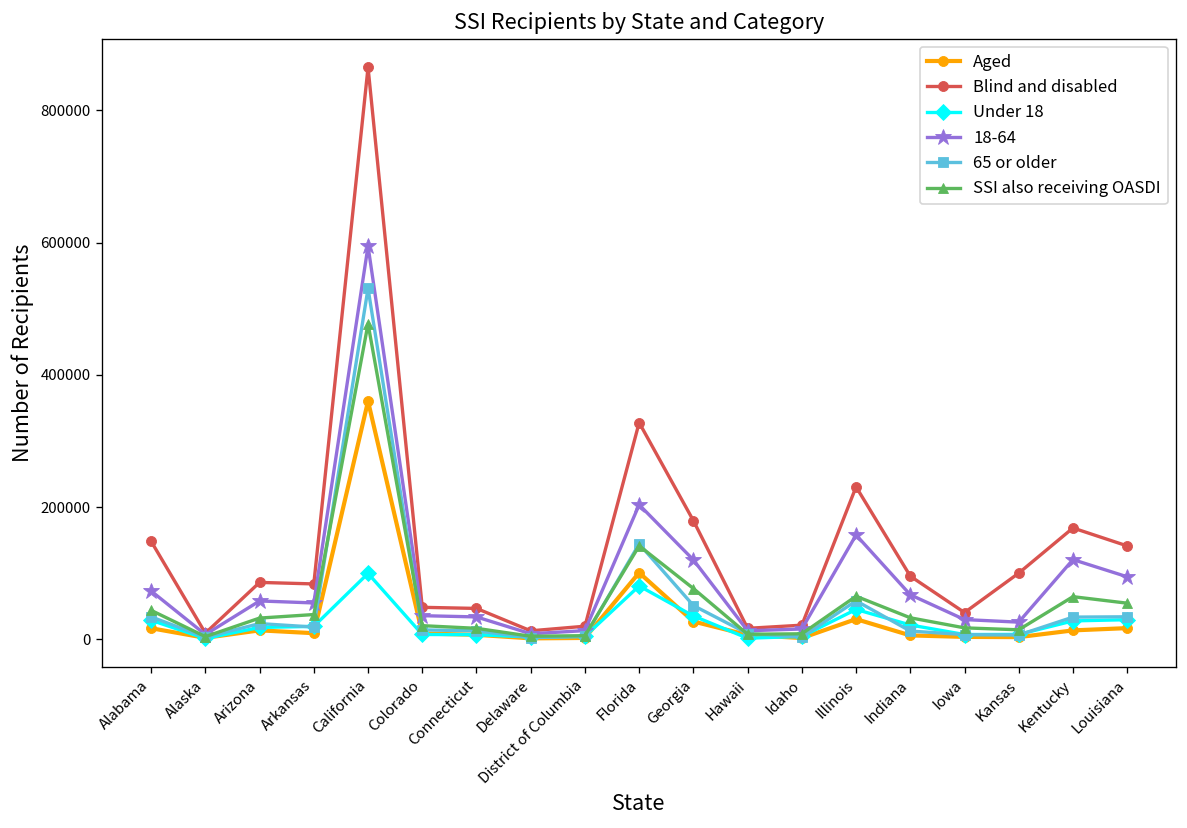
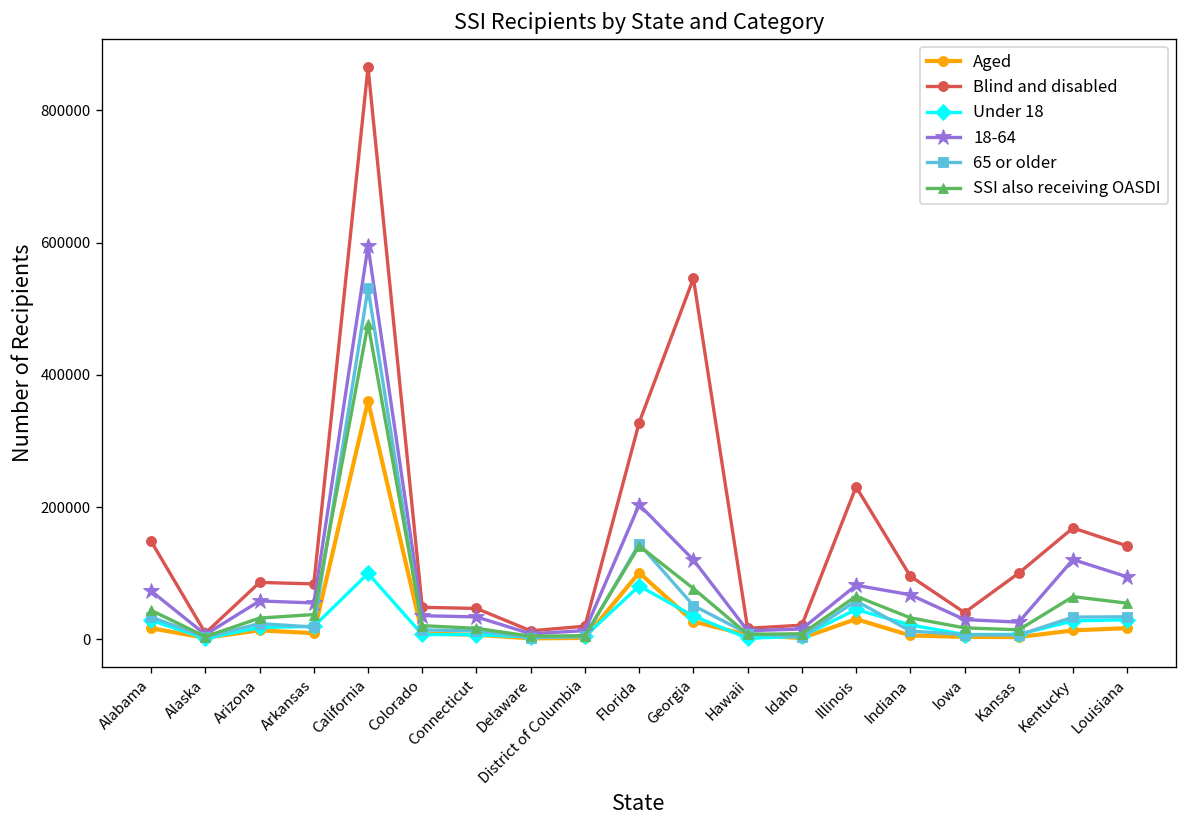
  {
    "Aged": {
      "Alabama": 20000,
      "Arkansas": 10000,
      "California": 360000,
      "Florida": 100000,
      "Georgia": 30000,
      "Illinois": 30000,
      "Indiana": 10000,
      "Kentucky": 10000,
      "Louisiana": 20000
    },
    "Blind and disabled": {
      "Alabama": 150000,
      "Arizona": 90000,
      "Arkansas": 80000,
      "California": 860000,
      "Colorado": 50000,
      "Connecticut": 50000,
      "District of Columbia": 20000,
      "Florida": 330000,
-     "Georgia": 180000,
+     "Georgia": 550000,
      "Idaho": 20000,
      "Illinois": 230000,
      "Indiana": 100000,
      "Iowa": 40000,
      "Kansas": 100000,
      "Kentucky": 170000,
      "Louisiana": 140000
    },
    "Under 18": {
      "Alabama": 30000,
      "California": 100000,
      "Florida": 80000,
      "Georgia": 40000,
      "Hawaii": 0,
      "Illinois": 50000,
      "Indiana": 20000,
      "Kentucky": 30000
    },
    "18-64": {
      "Alabama": 70000,
      "Arizona": 60000,
      "Arkansas": 50000,
      "California": 590000,
      "Colorado": 40000,
      "Connecticut": 30000,
      "District of Columbia": 10000,
      "Florida": 200000,
      "Georgia": 120000,
      "Idaho": 20000,
-     "Illinois": 160000,
+     "Illinois": 80000,
      "Indiana": 70000,
      "Iowa": 30000,
      "Kansas": 30000,
      "Kentucky": 120000,
      "Louisiana": 90000
    },
    "65 or older": {
      "Alabama": 30000,
      "Arizona": 20000,
      "California": 530000,
      "Colorado": 10000,
      "Georgia": 50000,
      "Illinois": 60000,
      "Indiana": 10000,
      "Kentucky": 30000
    },
    "SSI also receiving OASDI": {
      "Alabama": 40000,
      "Arizona": 30000,
      "Arkansas": 40000,
      "California": 480000,
      "Colorado": 20000,
      "Georgia": 80000,
      "Illinois": 70000,
      "Indiana": 30000,
      "Iowa": 20000,
      "Kansas": 10000,
      "Kentucky": 60000,
      "Louisiana": 50000
    }
  }
